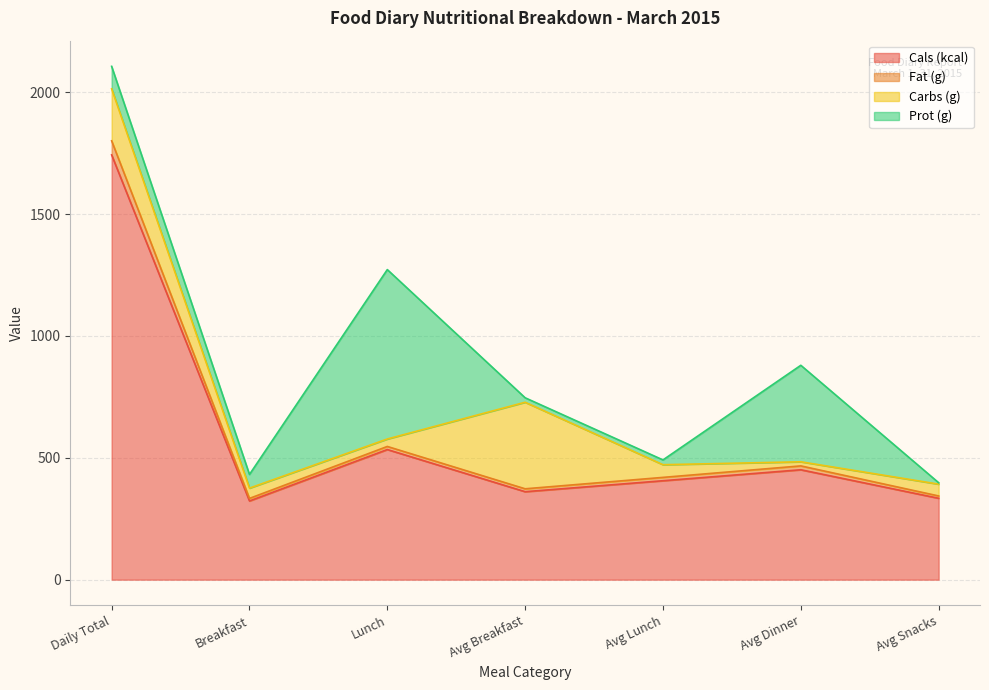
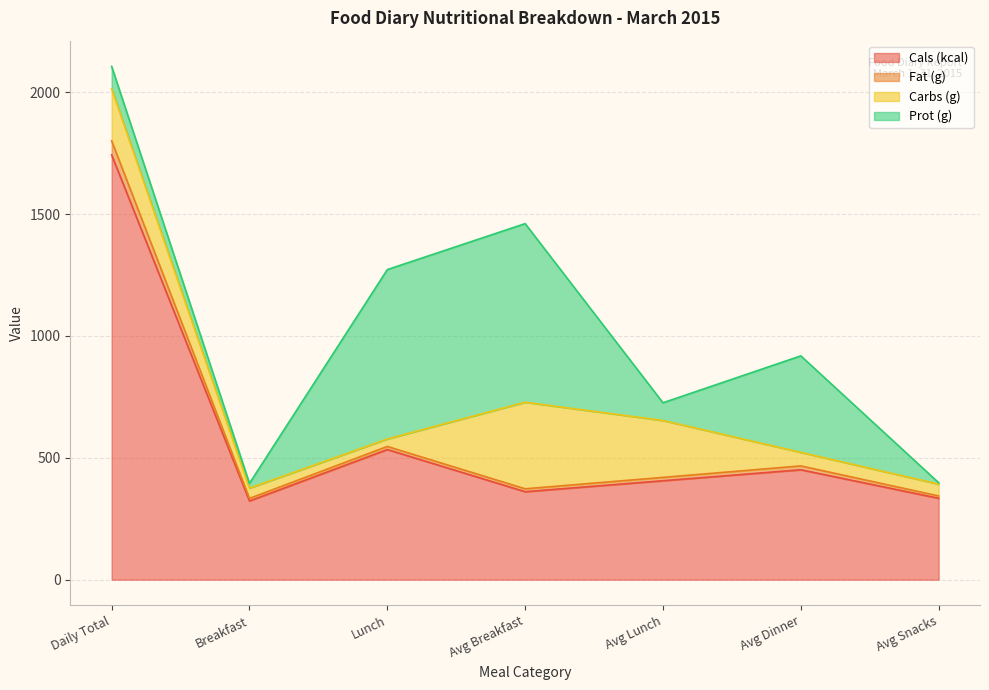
  {
    "Carbs (g)": {
      "Daily Total": 210,
      "Breakfast": 40,
      "Lunch": 30,
      "Avg Breakfast": 360,
-     "Avg Lunch": 50,
-     "Avg Dinner": 20
+     "Avg Lunch": 230,
+     "Avg Dinner": 60
    },
    "Prot (g)": {
      "Daily Total": 90,
-     "Breakfast": 60,
+     "Breakfast": 20,
      "Lunch": 700,
-     "Avg Breakfast": 20,
-     "Avg Lunch": 20,
+     "Avg Breakfast": 730,
+     "Avg Lunch": 70,
      "Avg Dinner": 400
    }
  }
